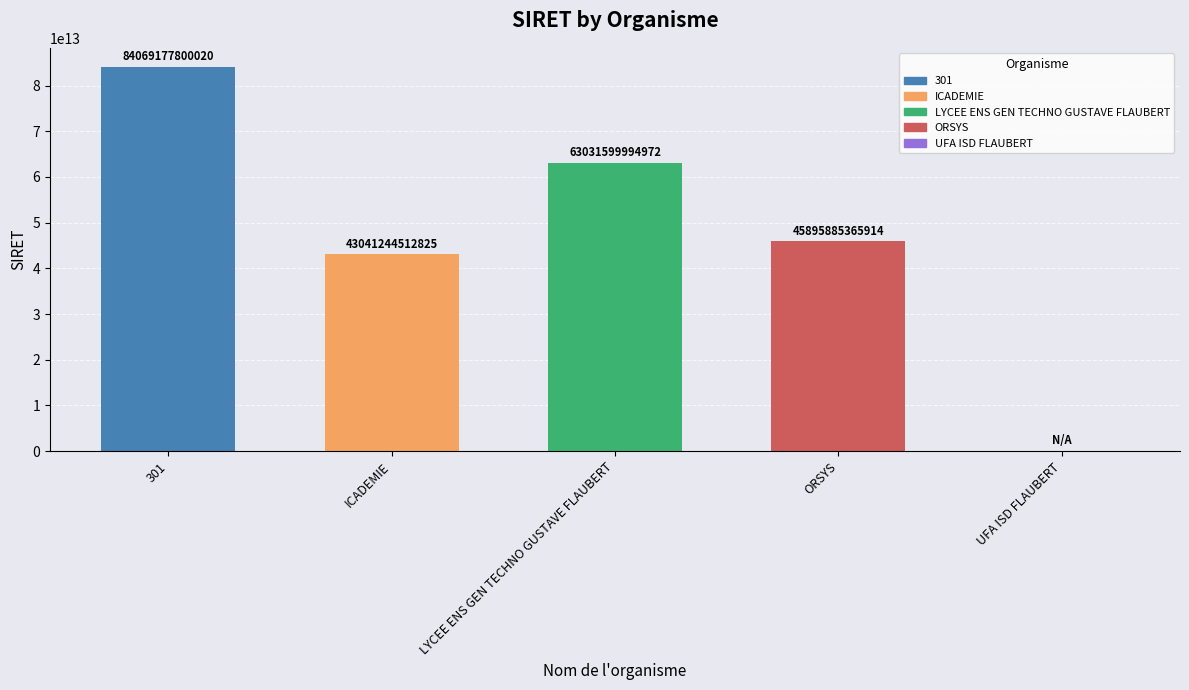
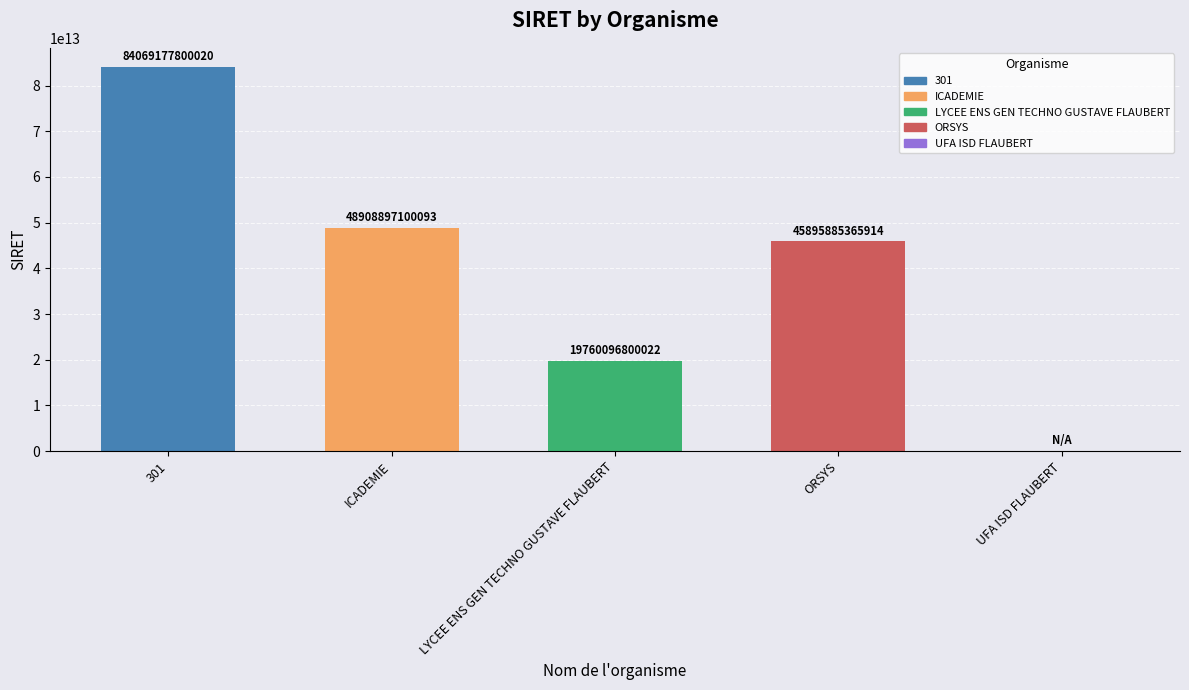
  {
    "301": 84069177800020,
-   "ICADEMIE": 43041244512825,
-   "LYCEE ENS GEN TECHNO GUSTAVE FLAUBERT": 63031599994972,
+   "ICADEMIE": 48908897100093,
+   "LYCEE ENS GEN TECHNO GUSTAVE FLAUBERT": 19760096800022,
    "ORSYS": 45895885365914
  }
